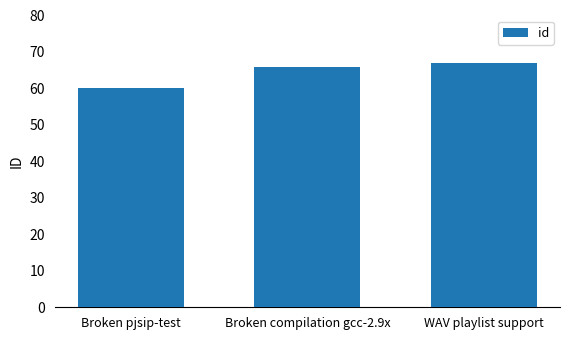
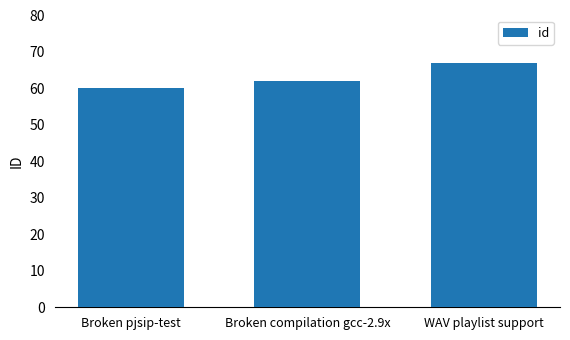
  {
    "Broken pjsip-test": 60,
-   "Broken compilation gcc-2.9x": 66,
+   "Broken compilation gcc-2.9x": 62,
    "WAV playlist support": 67
  }
